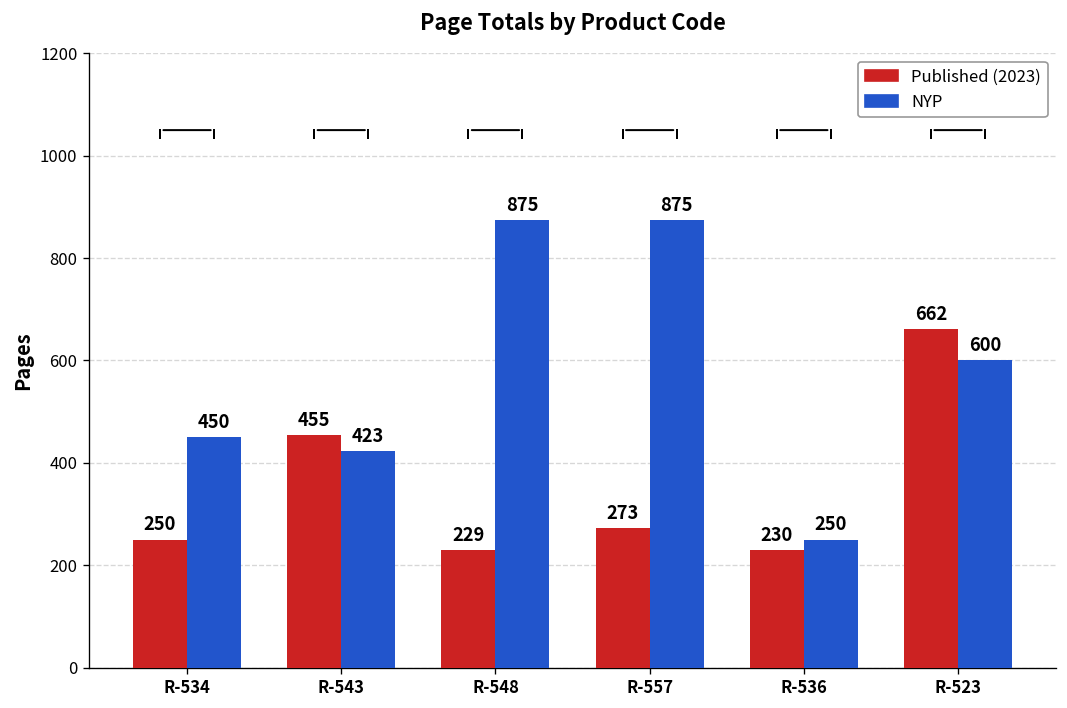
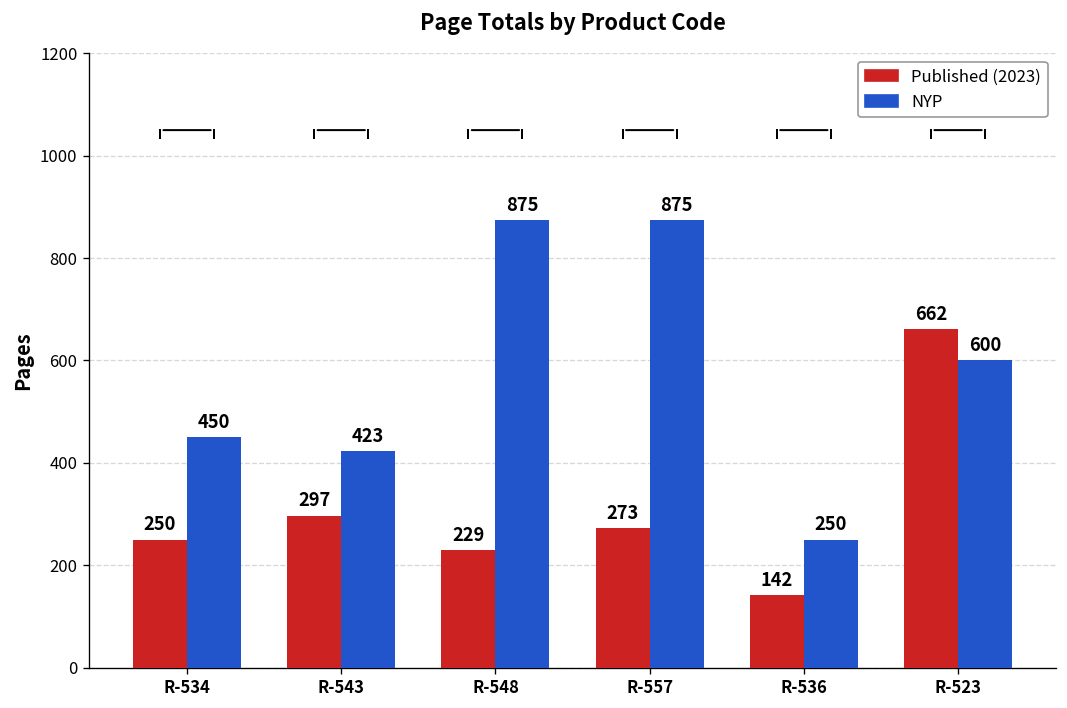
  {
    "Published (2023)": {
      "R-534": 250,
-     "R-543": 455,
+     "R-543": 297,
      "R-548": 229,
      "R-557": 273,
-     "R-536": 230,
+     "R-536": 142,
      "R-523": 662
    },
    "NYP": {
      "R-534": 450,
      "R-543": 423,
      "R-548": 875,
      "R-557": 875,
      "R-536": 250,
      "R-523": 600
    }
  }
